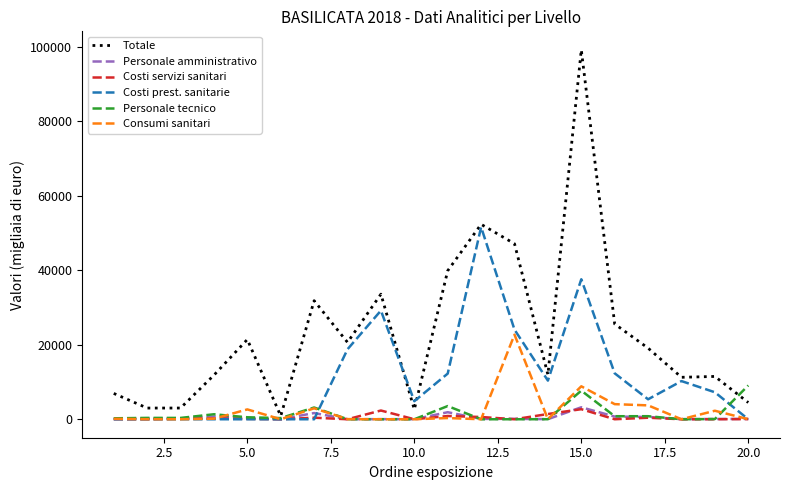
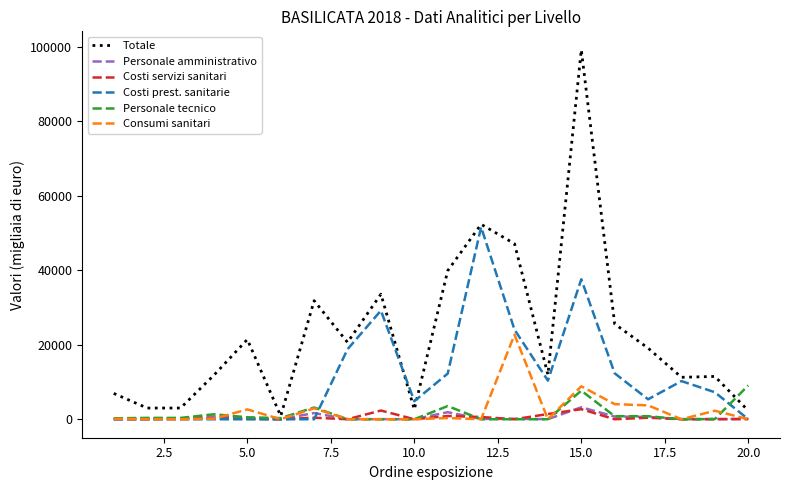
  {
    "Totale": {
      "5.0": 21000,
      "10.0": 3000,
      "15.0": 99000,
-     "20.0": 4000
+     "20.0": 2000
    },
    "Costi prest. sanitarie": {
      "10.0": 5000,
      "15.0": 38000
    },
    "Personale tecnico": {
      "15.0": 8000,
      "20.0": 9000
    },
    "Consumi sanitari": {
      "5.0": 3000,
      "15.0": 9000
    }
  }
